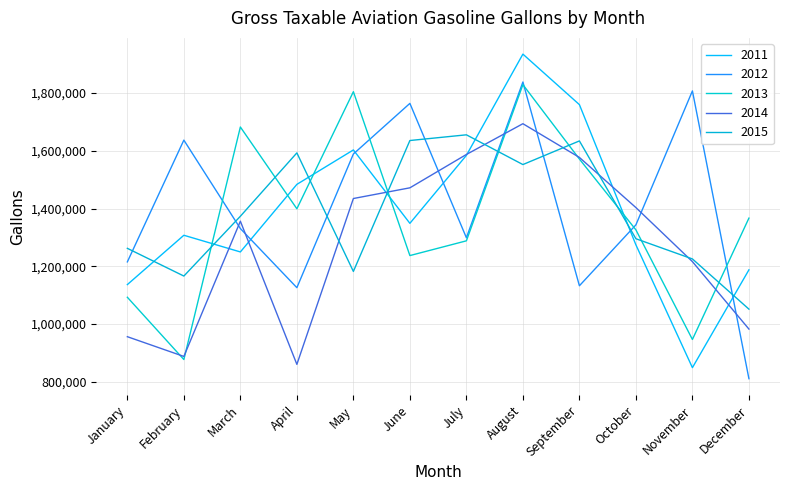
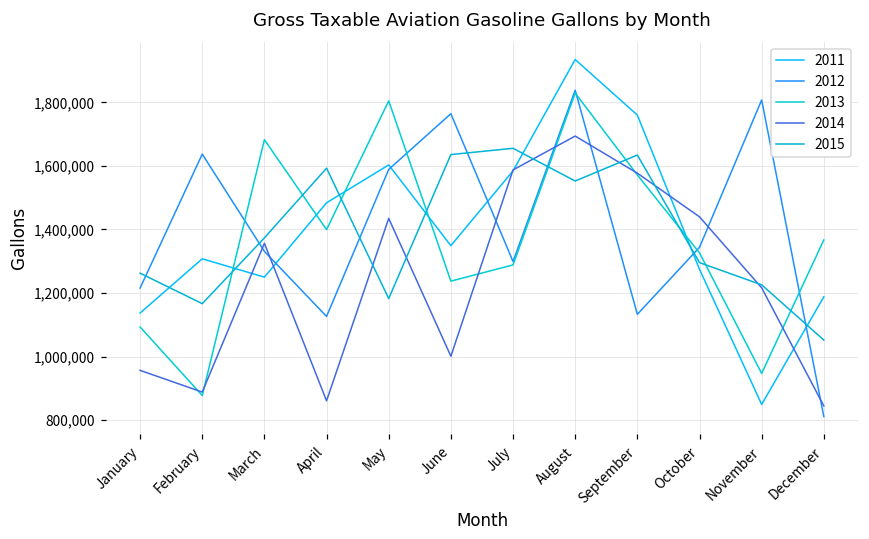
  {
    "2014": {
      "January": "960,000",
      "February": "890,000",
      "March": "1,360,000",
      "April": "860,000",
      "May": "1,430,000",
-     "June": "1,470,000",
+     "June": "1,000,000",
      "August": "1,690,000",
-     "October": "1,400,000",
+     "October": "1,440,000",
      "November": "1,220,000",
-     "December": "980,000"
+     "December": "840,000"
    }
  }
